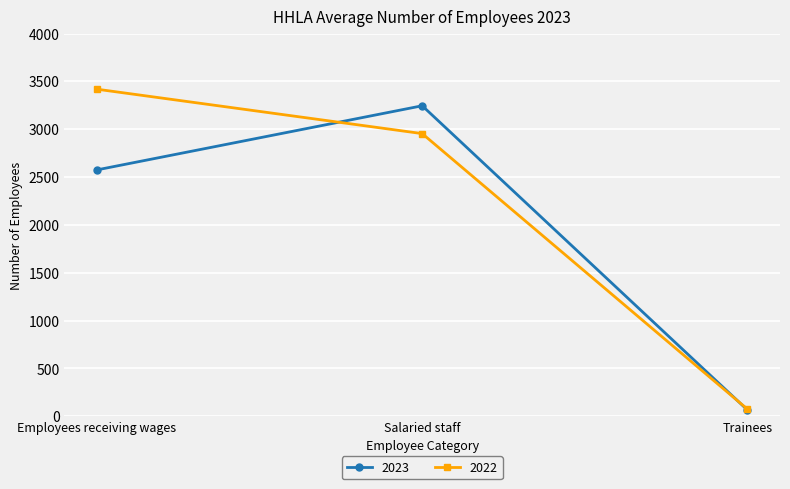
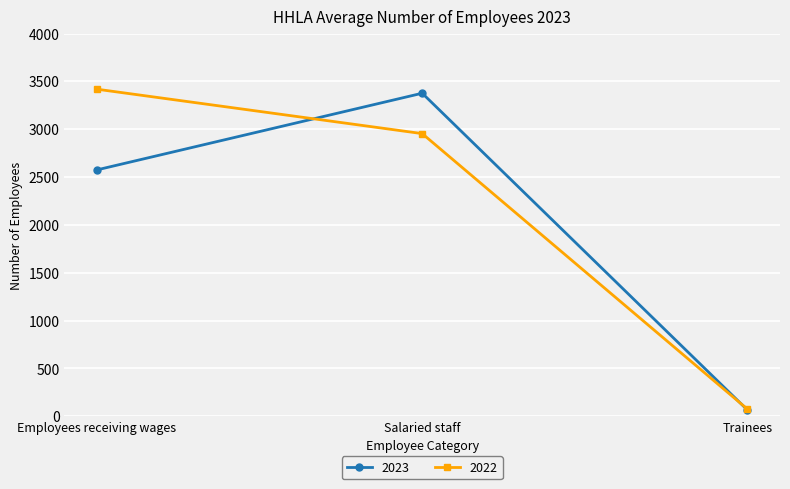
  {
    "2023": {
      "Employees receiving wages": 2600,
-     "Salaried staff": 3200
+     "Salaried staff": 3400
    },
    "2022": {
      "Employees receiving wages": 3400,
      "Salaried staff": 3000
    }
  }
